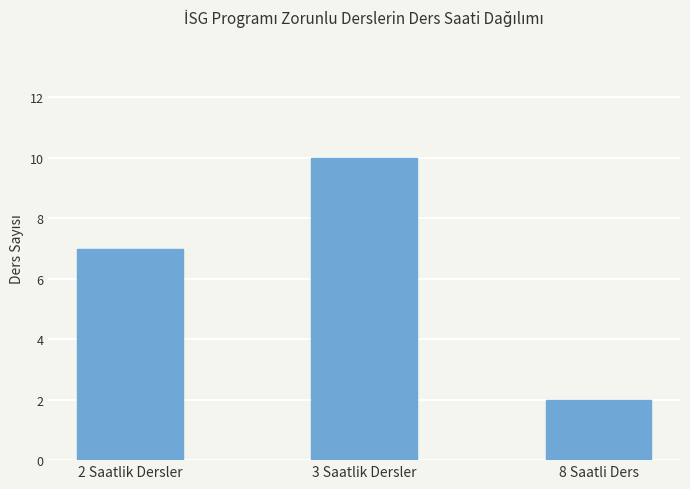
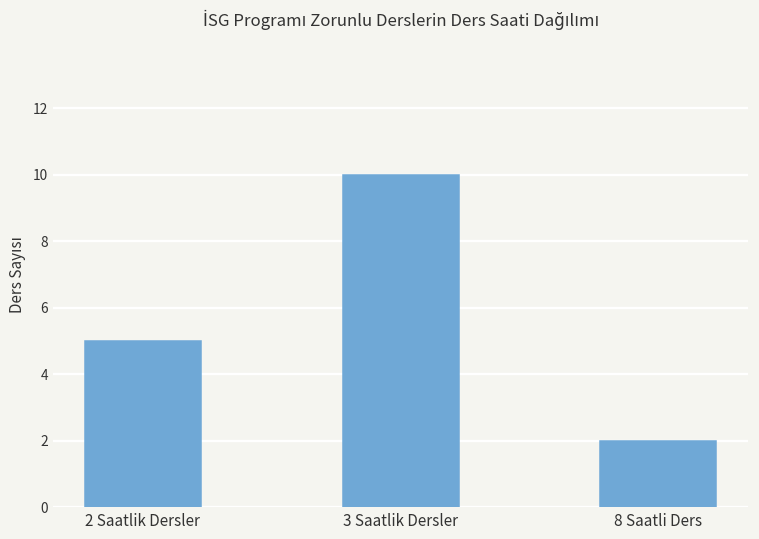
  {
-   "2 Saatlik Dersler": 7,
+   "2 Saatlik Dersler": 5,
    "3 Saatlik Dersler": 10,
    "8 Saatli Ders": 2
  }
